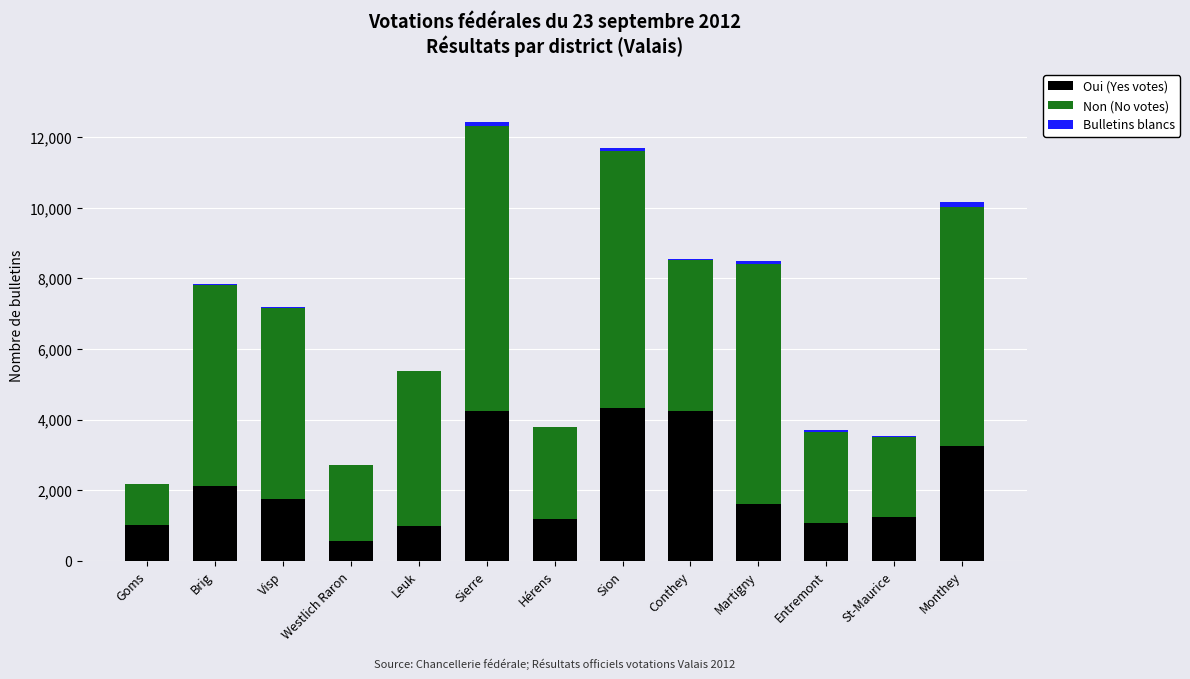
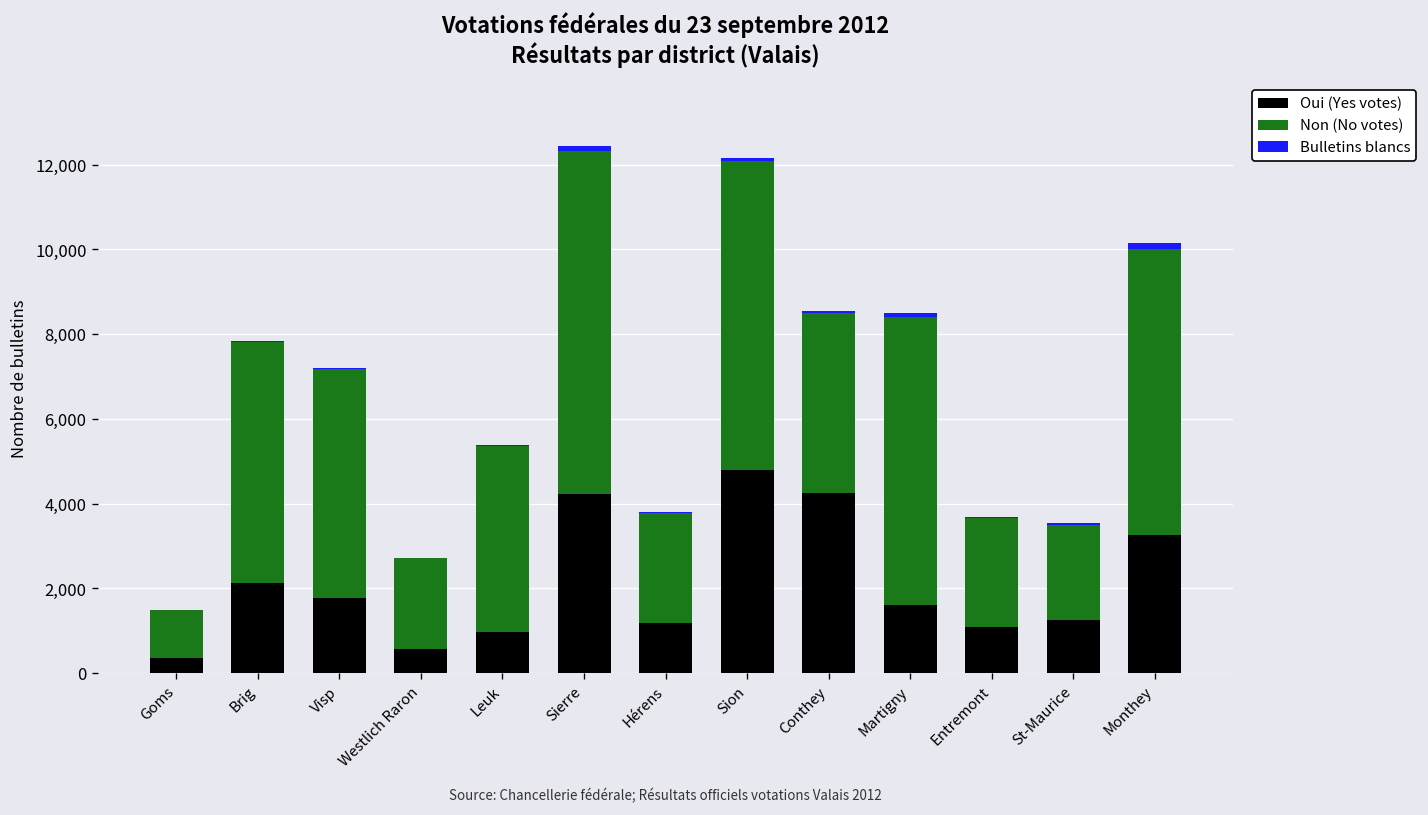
  {
    "Oui (Yes votes)": {
-     "Goms": "1,000",
+     "Goms": "300",
      "Brig": "2,100",
      "Visp": "1,800",
      "Westlich Raron": "600",
      "Leuk": "1,000",
      "Sierre": "4,200",
      "Hérens": "1,200",
-     "Sion": "4,300",
+     "Sion": "4,800",
      "Conthey": "4,200",
      "Martigny": "1,600",
      "Entremont": "1,100",
      "St-Maurice": "1,200",
      "Monthey": "3,300"
    },
    "Non (No votes)": {
      "Goms": "1,100",
      "Brig": "5,700",
      "Visp": "5,400",
      "Westlich Raron": "2,100",
      "Leuk": "4,400",
      "Sierre": "8,100",
      "Hérens": "2,600",
      "Sion": "7,300",
      "Conthey": "4,300",
      "Martigny": "6,800",
      "Entremont": "2,600",
      "St-Maurice": "2,300",
      "Monthey": "6,700"
    },
    "Bulletins blancs": {
      "Sierre": "100",
      "Sion": "100",
      "Martigny": "100",
      "Monthey": "100"
    }
  }
